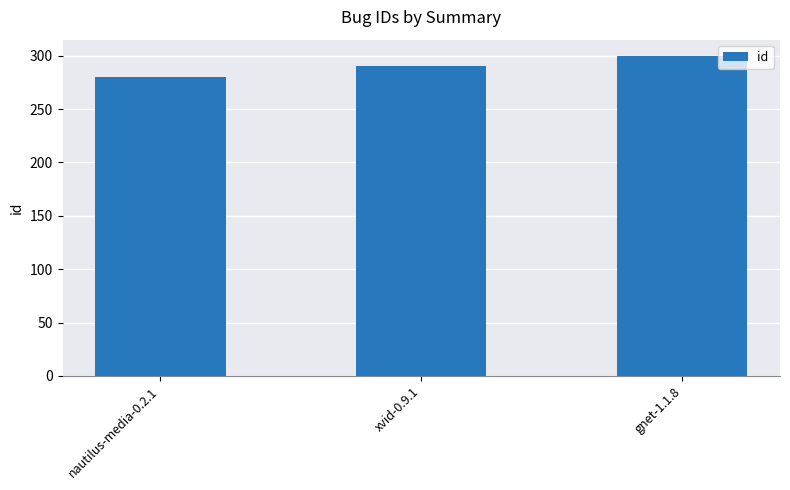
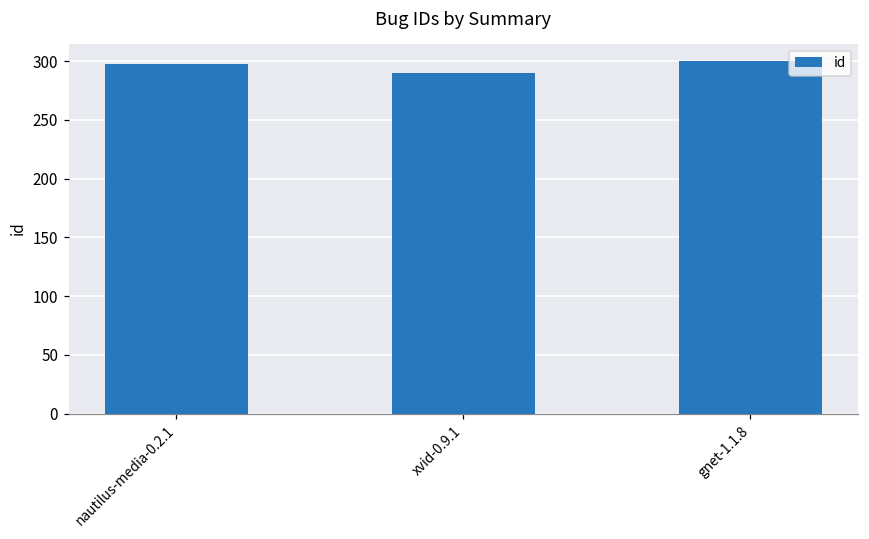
  {
-   "nautilus-media-0.2.1": 280,
+   "nautilus-media-0.2.1": 298,
    "xvid-0.9.1": 290,
    "gnet-1.1.8": 300
  }
